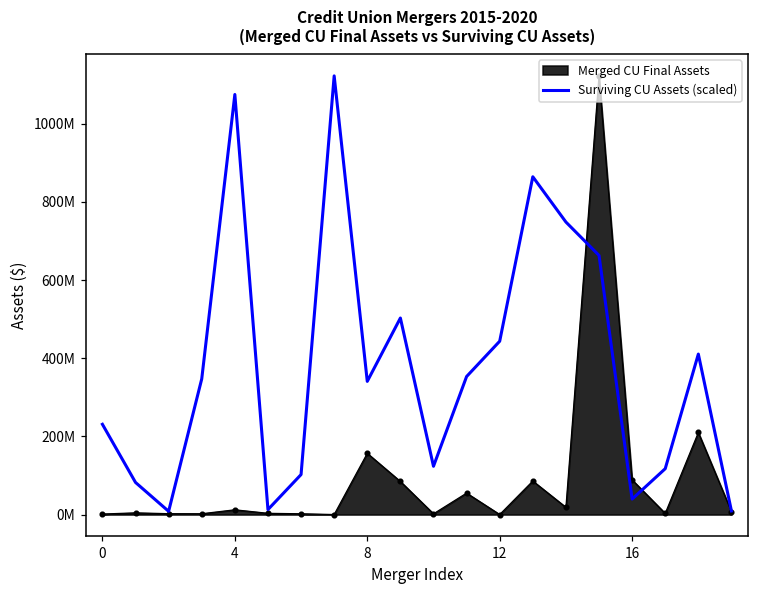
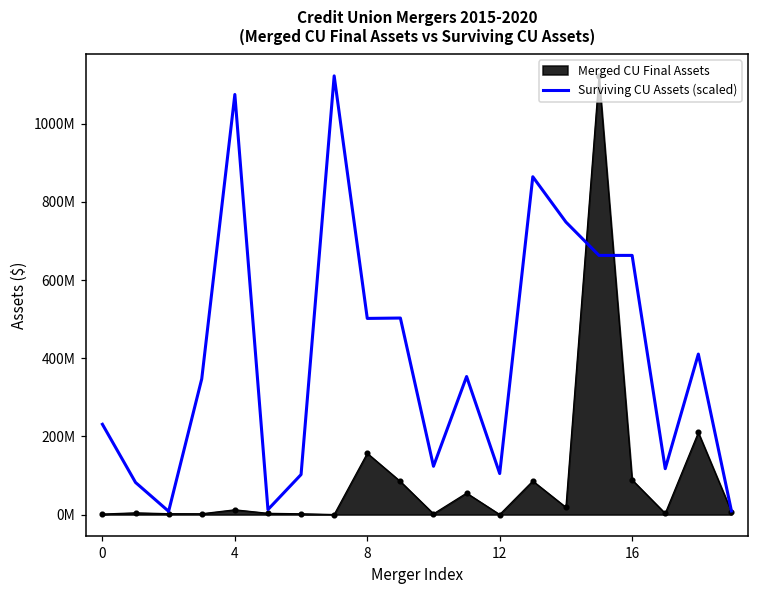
  {
    "Merged CU Final Assets": {
      "0": 0,
      "4": 10000000,
      "8": 160000000,
      "12": 0,
      "16": 90000000
    },
    "Surviving CU Assets (scaled)": {
      "0": 230000000,
      "4": 1070000000,
-     "8": 340000000,
-     "12": 440000000,
-     "16": 40000000
+     "8": 500000000,
+     "12": 100000000,
+     "16": 660000000
    }
  }
